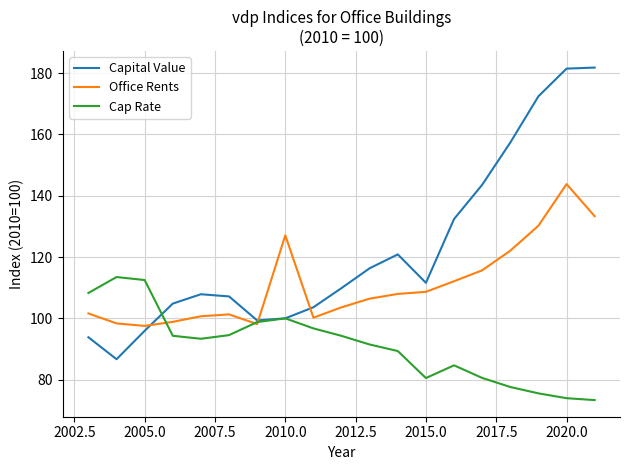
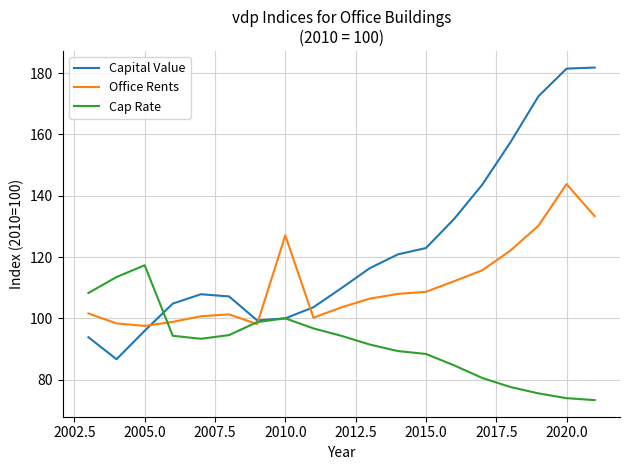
  {
    "Capital Value": {
      "2005.0": 96,
-     "2015.0": 112,
+     "2015.0": 123,
      "2020.0": 181
    },
    "Office Rents": {
      "2005.0": 98,
      "2010.0": 127,
      "2015.0": 109,
      "2020.0": 144
    },
    "Cap Rate": {
-     "2005.0": 113,
-     "2015.0": 81,
+     "2005.0": 117,
+     "2015.0": 88,
      "2020.0": 74
    }
  }
